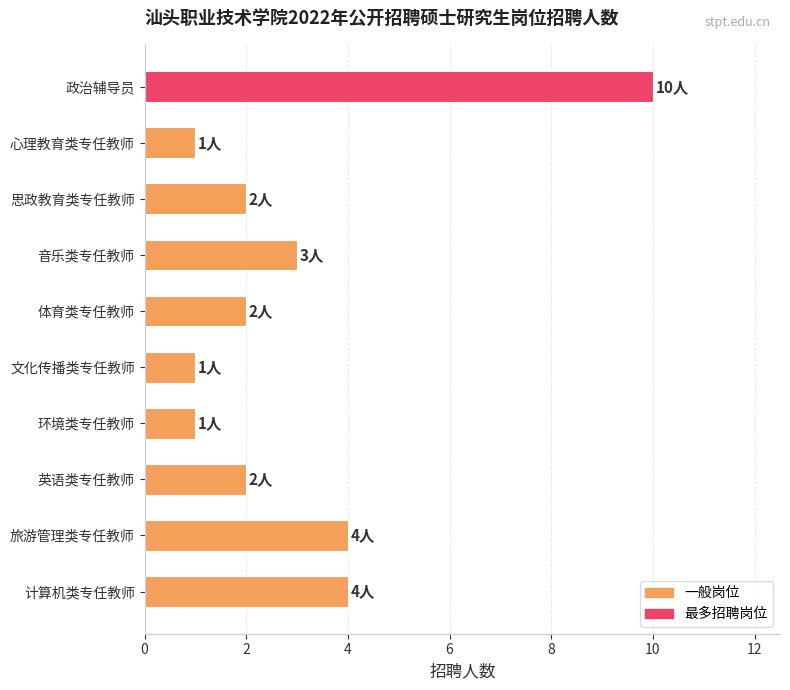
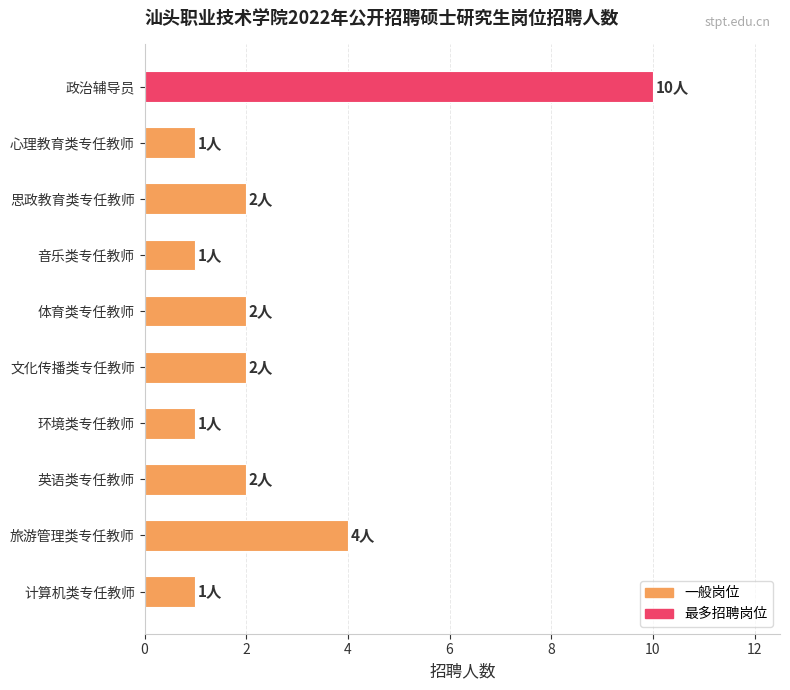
  {
    "政治辅导员": "10人",
    "心理教育类专任教师": "1人",
    "思政教育类专任教师": "2人",
-   "音乐类专任教师": "3人",
+   "音乐类专任教师": "1人",
    "体育类专任教师": "2人",
-   "文化传播类专任教师": "1人",
+   "文化传播类专任教师": "2人",
    "环境类专任教师": "1人",
    "英语类专任教师": "2人",
    "旅游管理类专任教师": "4人",
-   "计算机类专任教师": "4人"
+   "计算机类专任教师": "1人"
  }
